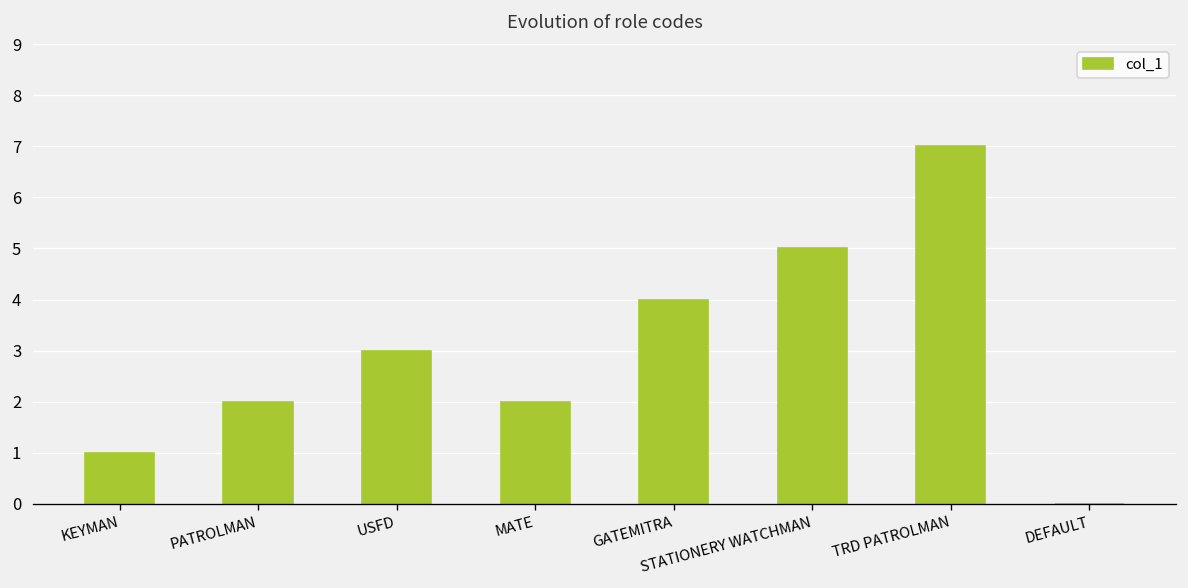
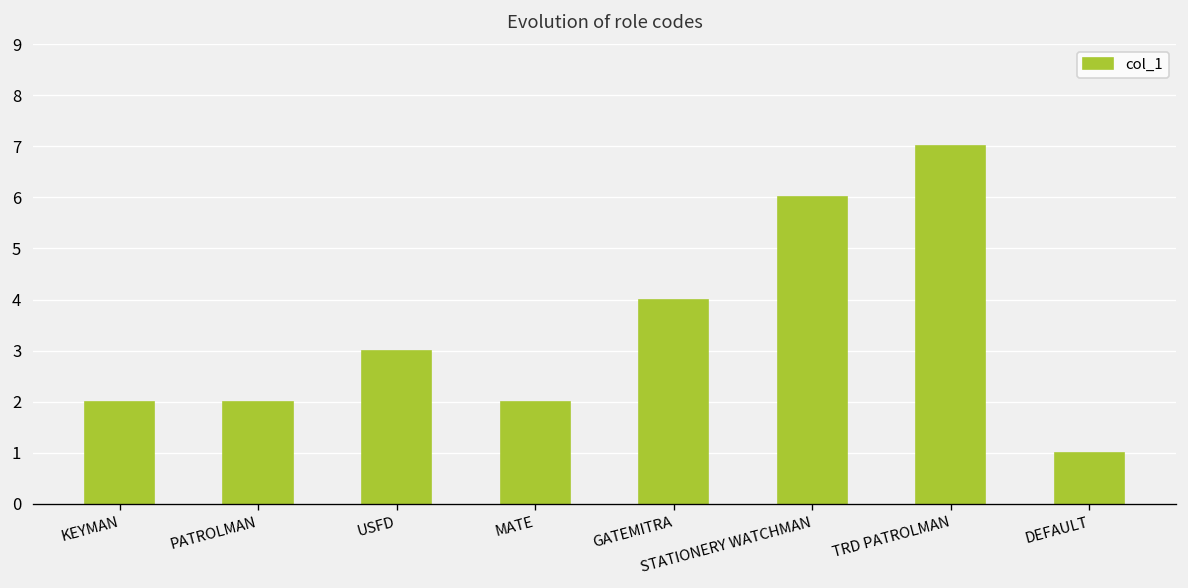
  {
-   "KEYMAN": 1,
+   "KEYMAN": 2,
    "PATROLMAN": 2,
    "USFD": 3,
    "MATE": 2,
    "GATEMITRA": 4,
-   "STATIONERY WATCHMAN": 5,
+   "STATIONERY WATCHMAN": 6,
    "TRD PATROLMAN": 7,
-   "DEFAULT": 0
+   "DEFAULT": 1
  }
